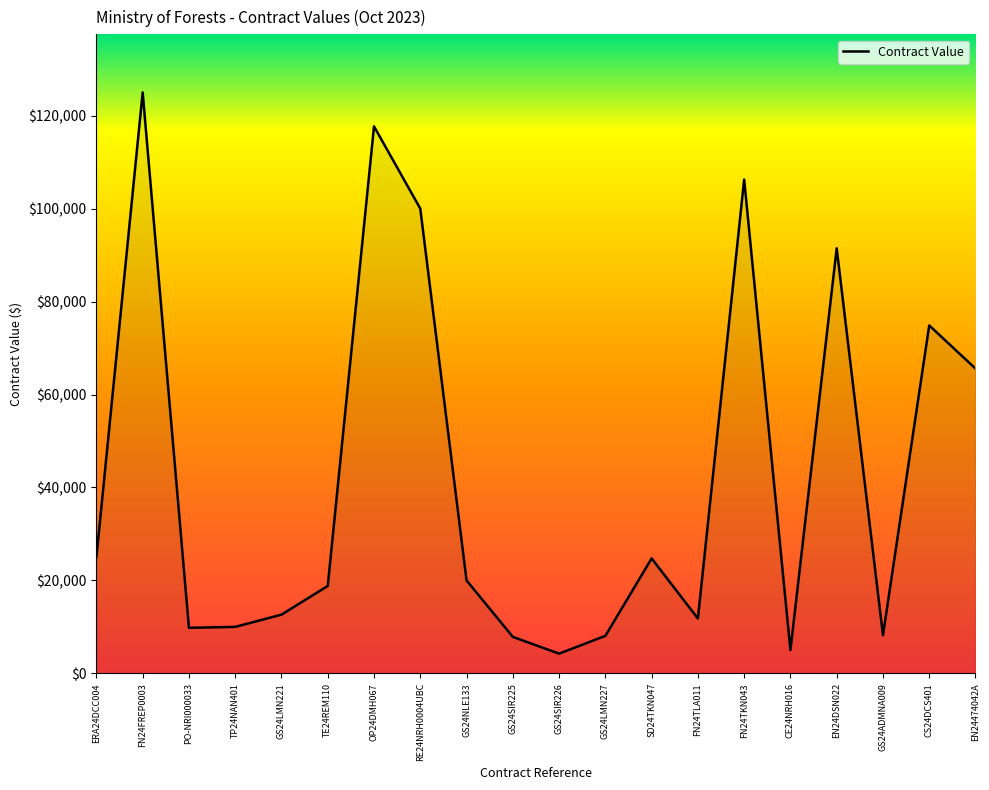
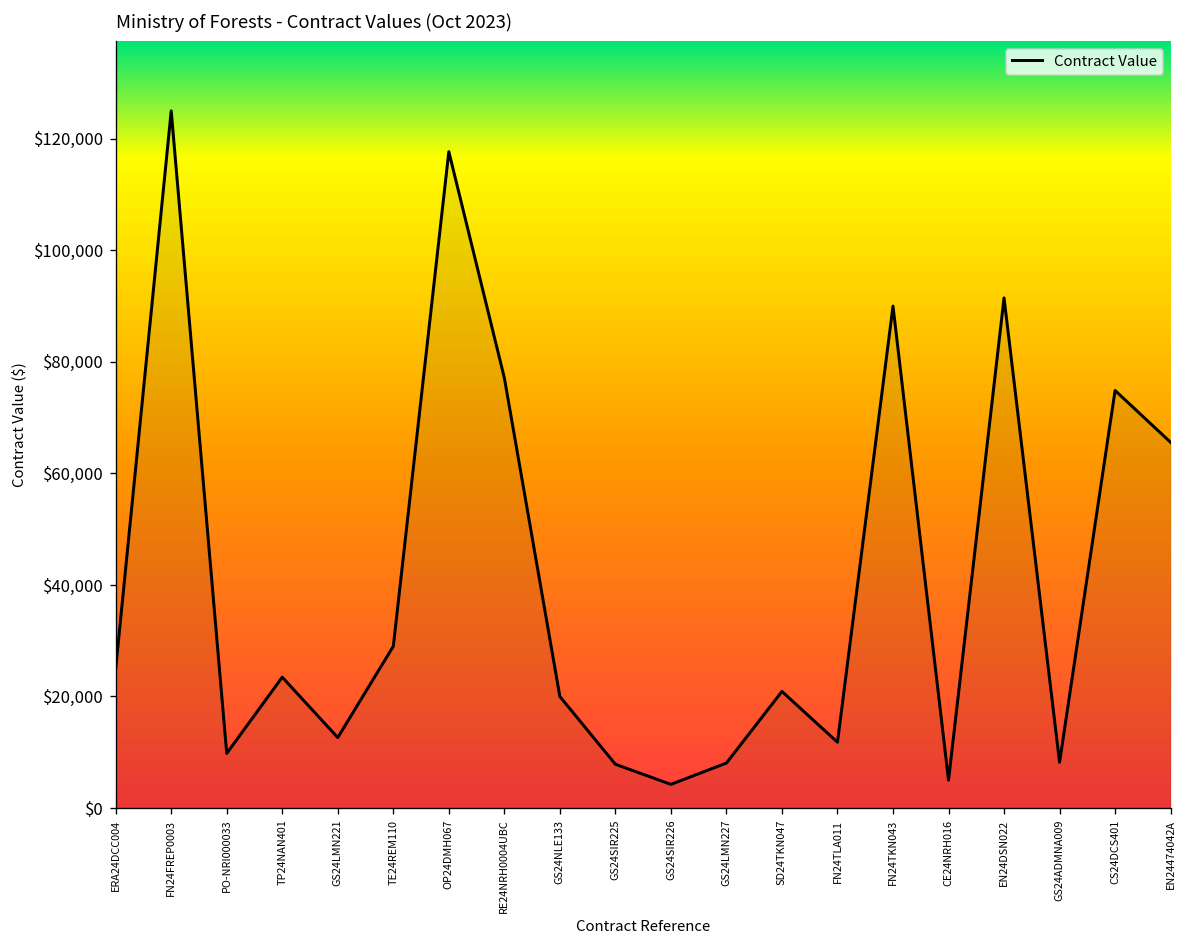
  {
    "ERA24DCC004": "$25,000",
    "FN24FREP0003": "$125,000",
    "PO-NRI000033": "$10,000",
-   "TP24NAN401": "$10,000",
+   "TP24NAN401": "$23,000",
    "GS24LMN221": "$13,000",
-   "TE24REM110": "$19,000",
+   "TE24REM110": "$29,000",
    "OP24DMH067": "$118,000",
-   "RE24NRH0004UBC": "$100,000",
+   "RE24NRH0004UBC": "$77,000",
    "GS24NLE133": "$20,000",
    "GS24SIR225": "$8,000",
    "GS24SIR226": "$4,000",
    "GS24LMN227": "$8,000",
-   "SD24TKN047": "$25,000",
+   "SD24TKN047": "$21,000",
    "FN24TLA011": "$12,000",
-   "FN24TKN043": "$106,000",
+   "FN24TKN043": "$90,000",
    "CE24NRH016": "$5,000",
    "EN24DSN022": "$91,000",
    "GS24ADMNA009": "$8,000",
    "CS24DCS401": "$75,000",
    "EN24474042A": "$66,000"
  }
